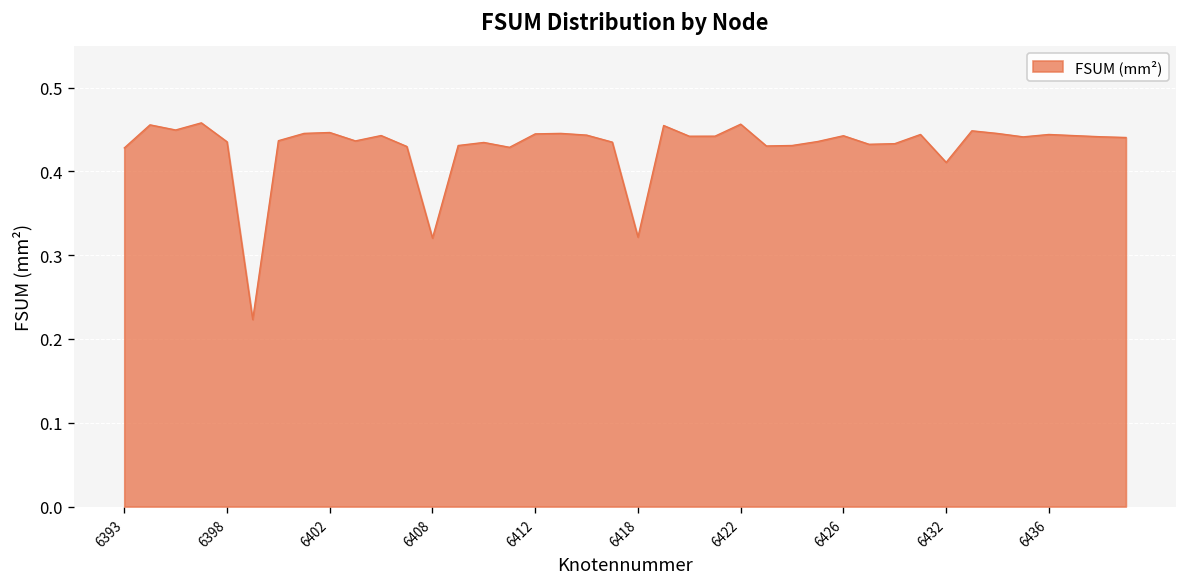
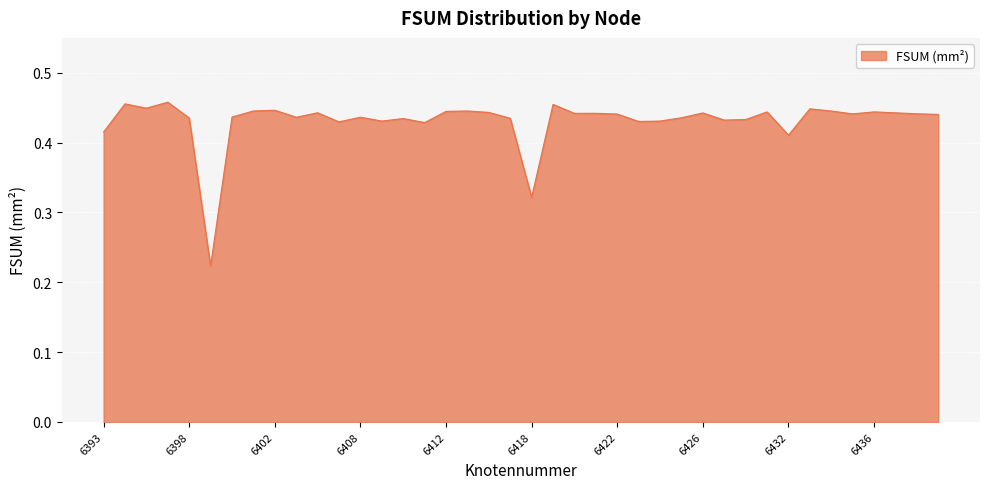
  {
-   "6393": 0.43,
+   "6393": 0.42,
    "6398": 0.44,
    "6402": 0.45,
-   "6408": 0.32,
+   "6408": 0.44,
    "6412": 0.44,
    "6418": 0.32,
-   "6422": 0.46,
+   "6422": 0.44,
    "6426": 0.44,
    "6432": 0.41,
    "6436": 0.44
  }
